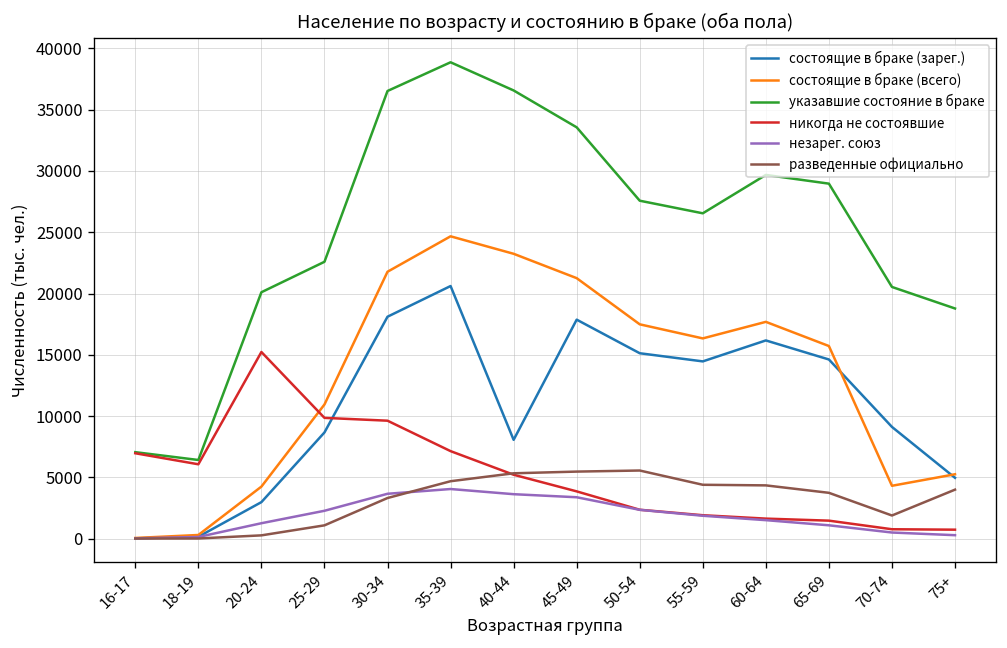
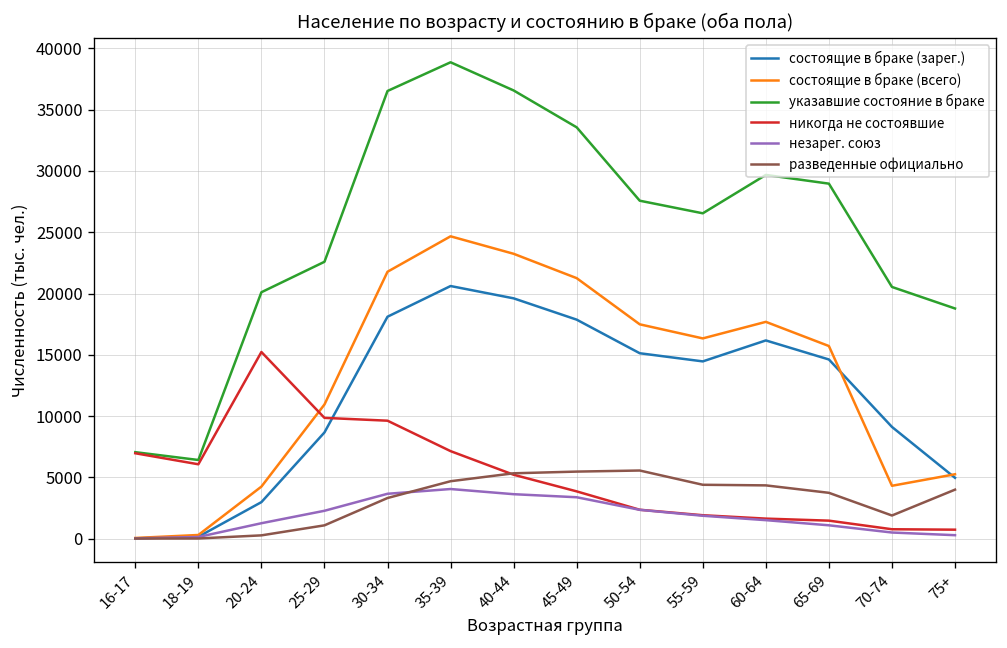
  {
    "состоящие в браке (зарег.)": {
      "20-24": 3000,
      "25-29": 8700,
      "30-34": 18100,
      "35-39": 20600,
-     "40-44": 8100,
+     "40-44": 19600,
      "45-49": 17900,
      "50-54": 15100,
      "55-59": 14500,
      "60-64": 16200,
      "65-69": 14600,
      "70-74": 9100,
      "75+": 5000
    },
    "состоящие в браке (всего)": {
      "20-24": 4300,
      "25-29": 11000,
      "30-34": 21800,
      "35-39": 24700,
      "40-44": 23200,
      "45-49": 21300,
      "50-54": 17500,
      "55-59": 16300,
      "60-64": 17700,
      "65-69": 15700,
      "70-74": 4300,
      "75+": 5300
    },
    "указавшие состояние в браке": {
      "18-19": 6400,
      "20-24": 20100,
      "25-29": 22600,
      "30-34": 36500,
      "35-39": 38900,
      "40-44": 36600,
      "45-49": 33600,
      "50-54": 27600,
      "55-59": 26500,
      "60-64": 29700,
      "65-69": 29000,
      "70-74": 20500,
      "75+": 18800
    },
    "никогда не состоявшие": {
      "18-19": 6100,
      "20-24": 15200,
      "25-29": 9900,
      "30-34": 9600,
      "35-39": 7100,
      "45-49": 3900,
      "65-69": 1500,
      "70-74": 800,
      "75+": 700
    },
    "незарег. союз": {
      "20-24": 1300,
      "25-29": 2300,
      "30-34": 3700,
      "35-39": 4100,
      "40-44": 3600,
      "45-49": 3400,
      "65-69": 1100,
      "70-74": 500,
      "75+": 300
    },
    "разведенные официально": {
      "20-24": 300,
      "25-29": 1100,
      "30-34": 3300,
      "35-39": 4700,
      "45-49": 5500,
      "50-54": 5600,
      "55-59": 4400,
      "60-64": 4400,
      "65-69": 3700,
      "70-74": 1900,
      "75+": 4000
    }
  }
